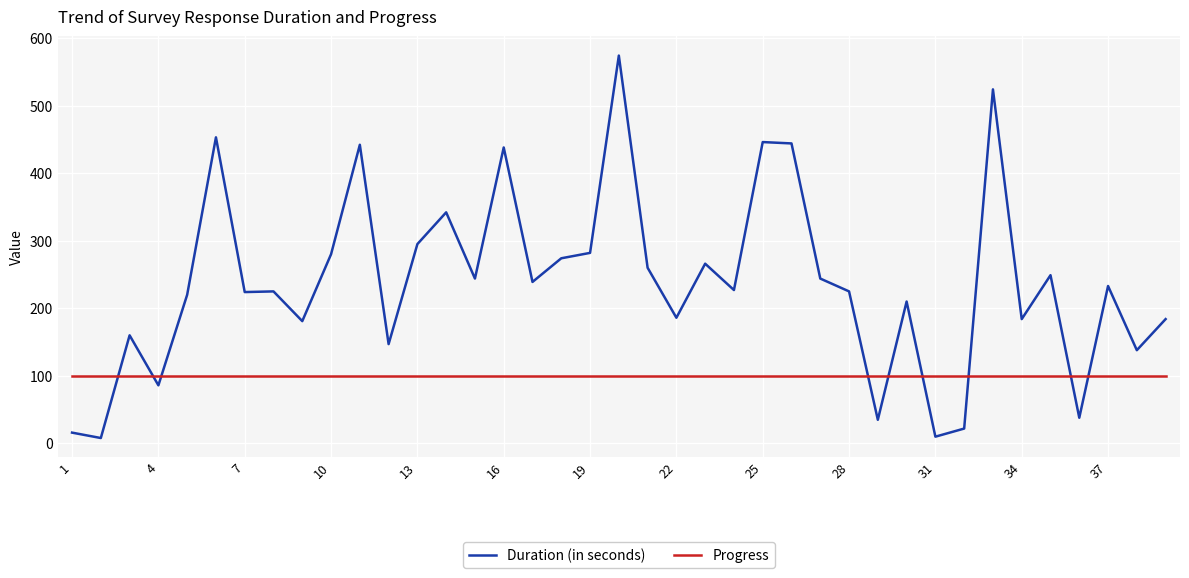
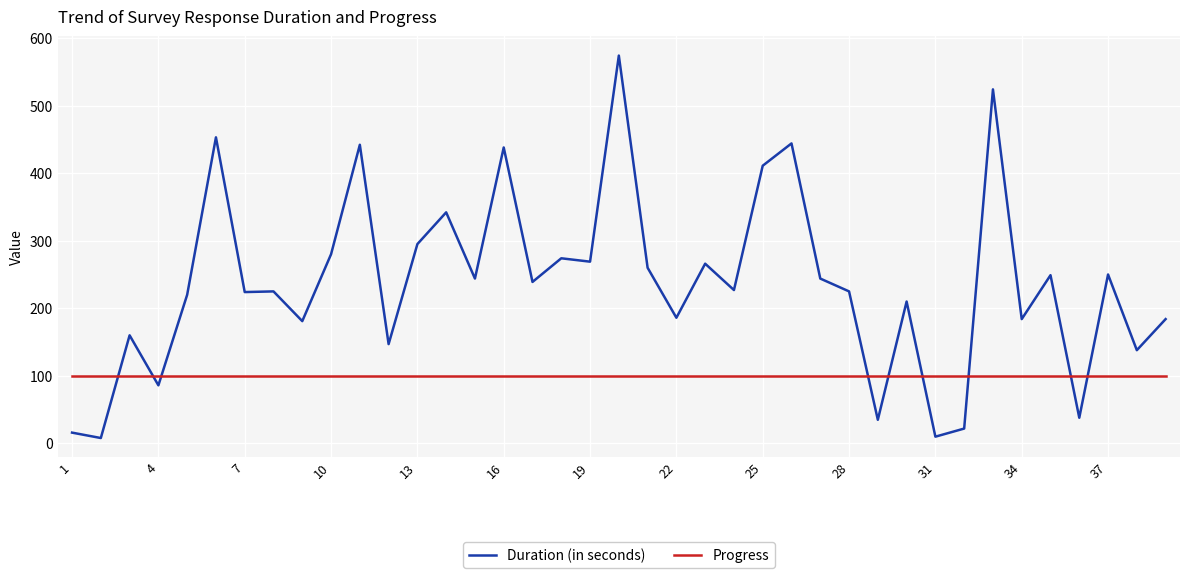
  {
    "Duration (in seconds)": {
      "1": 20,
      "4": 90,
      "7": 220,
      "10": 280,
      "13": 300,
      "16": 440,
-     "19": 280,
+     "19": 270,
      "22": 190,
-     "25": 450,
+     "25": 410,
      "28": 230,
      "31": 10,
      "34": 180,
-     "37": 230
+     "37": 250
    },
    "Progress": {
      "1": 100,
      "4": 100,
      "7": 100,
      "10": 100,
      "13": 100,
      "16": 100,
      "19": 100,
      "22": 100,
      "25": 100,
      "28": 100,
      "31": 100,
      "34": 100,
      "37": 100
    }
  }
